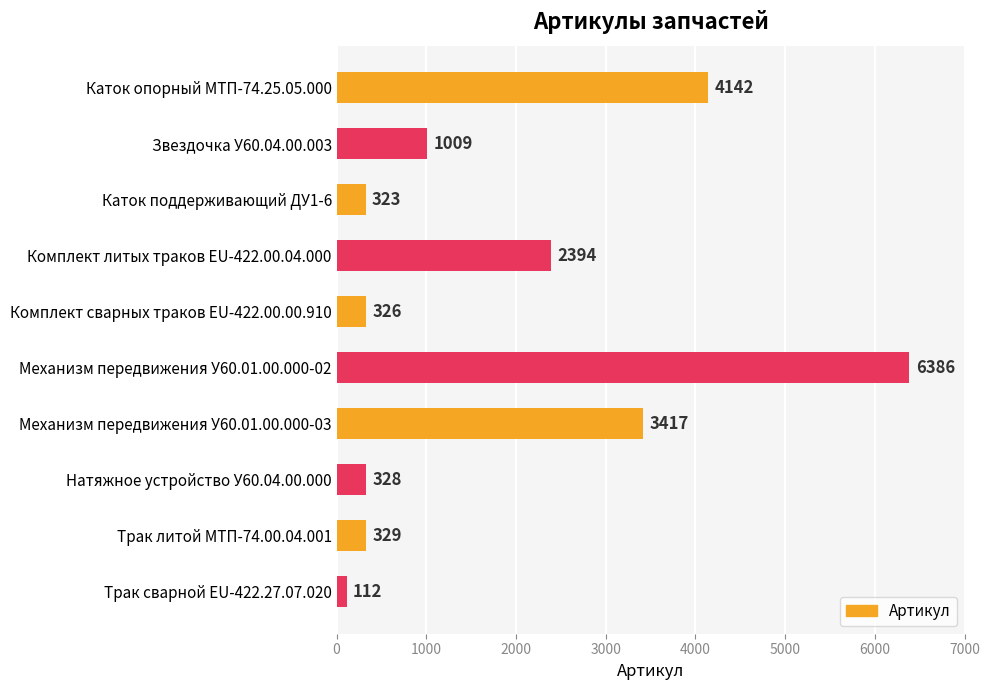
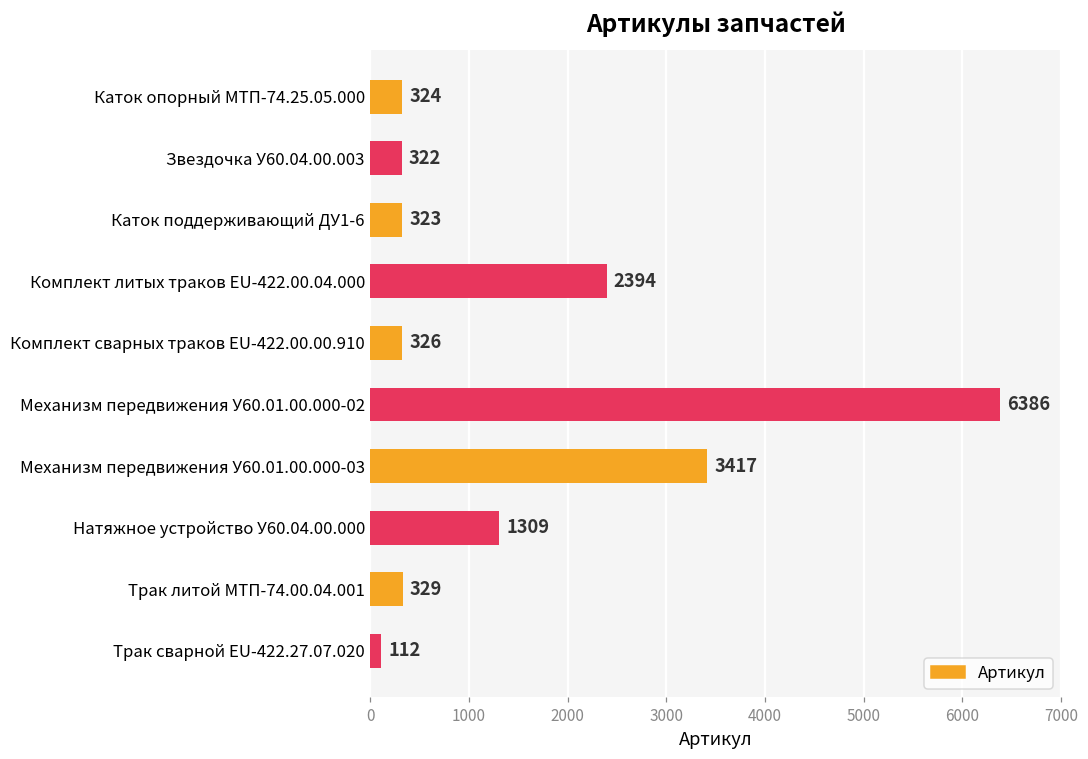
  {
-   "Каток опорный МТП-74.25.05.000": 4142,
-   "Звездочка У60.04.00.003": 1009,
+   "Каток опорный МТП-74.25.05.000": 324,
+   "Звездочка У60.04.00.003": 322,
    "Каток поддерживающий ДУ1-6": 323,
    "Комплект литых траков EU-422.00.04.000": 2394,
    "Комплект сварных траков EU-422.00.00.910": 326,
    "Механизм передвижения У60.01.00.000-02": 6386,
    "Механизм передвижения У60.01.00.000-03": 3417,
-   "Натяжное устройство У60.04.00.000": 328,
+   "Натяжное устройство У60.04.00.000": 1309,
    "Трак литой МТП-74.00.04.001": 329,
    "Трак сварной EU-422.27.07.020": 112
  }
